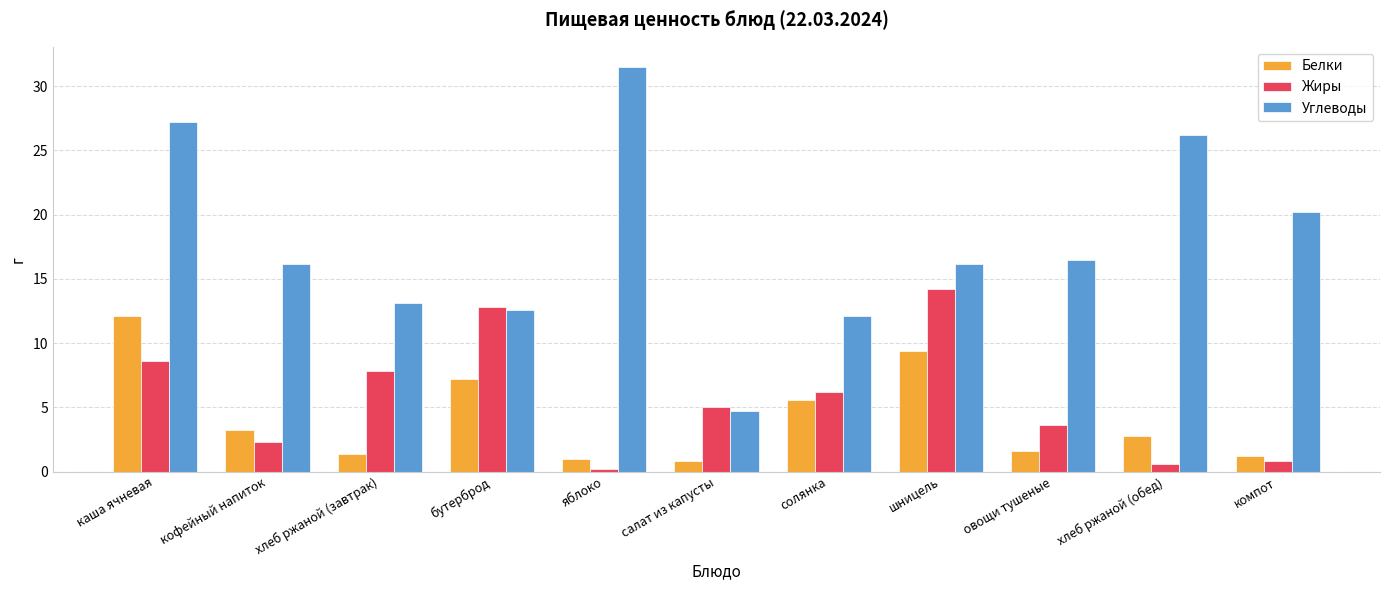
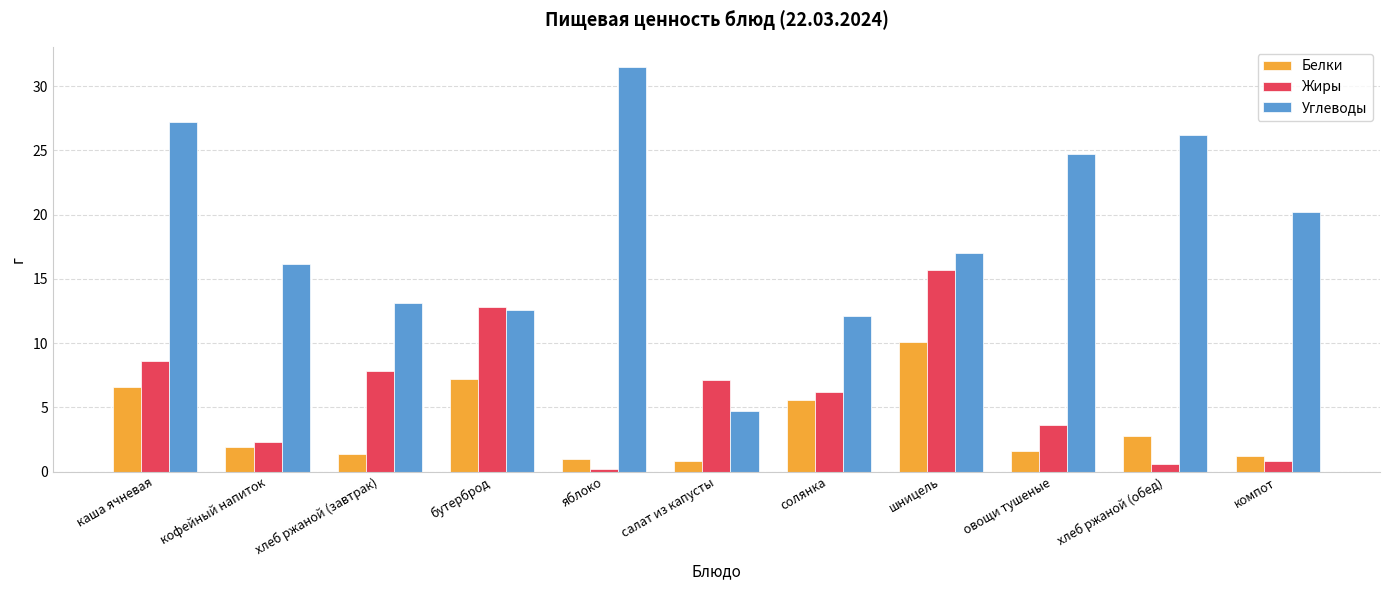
  {
    "Белки": {
-     "каша ячневая": 12.1,
-     "кофейный напиток": 3.2,
+     "каша ячневая": 6.6,
+     "кофейный напиток": 1.9,
      "хлеб ржаной (завтрак)": 1.4,
      "бутерброд": 7.2,
      "яблоко": 1.0,
      "салат из капусты": 0.8,
      "солянка": 5.6,
-     "шницель": 9.4,
+     "шницель": 10.1,
      "овощи тушеные": 1.6,
      "хлеб ржаной (обед)": 2.8,
      "компот": 1.2
    },
    "Жиры": {
      "каша ячневая": 8.6,
      "кофейный напиток": 2.3,
      "хлеб ржаной (завтрак)": 7.8,
      "бутерброд": 12.8,
      "яблоко": 0.2,
-     "салат из капусты": 5.0,
+     "салат из капусты": 7.1,
      "солянка": 6.2,
-     "шницель": 14.2,
+     "шницель": 15.7,
      "овощи тушеные": 3.6,
      "хлеб ржаной (обед)": 0.6,
      "компот": 0.8
    },
    "Углеводы": {
      "каша ячневая": 27.2,
      "кофейный напиток": 16.2,
      "хлеб ржаной (завтрак)": 13.1,
      "бутерброд": 12.6,
      "яблоко": 31.5,
      "салат из капусты": 4.7,
      "солянка": 12.1,
-     "шницель": 16.2,
-     "овощи тушеные": 16.5,
+     "шницель": 17.0,
+     "овощи тушеные": 24.7,
      "хлеб ржаной (обед)": 26.2,
      "компот": 20.2
    }
  }
